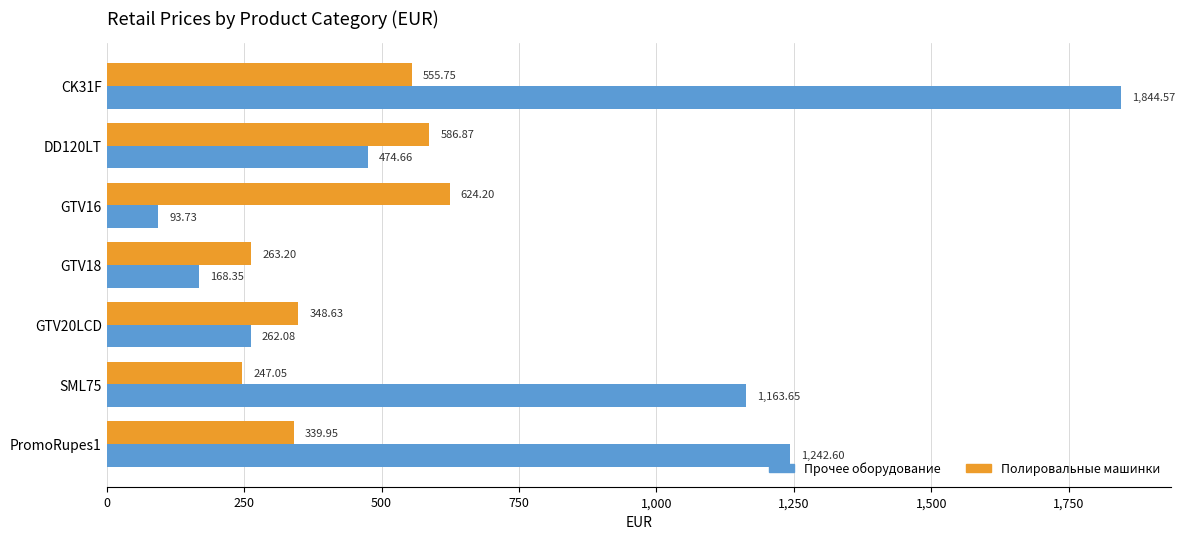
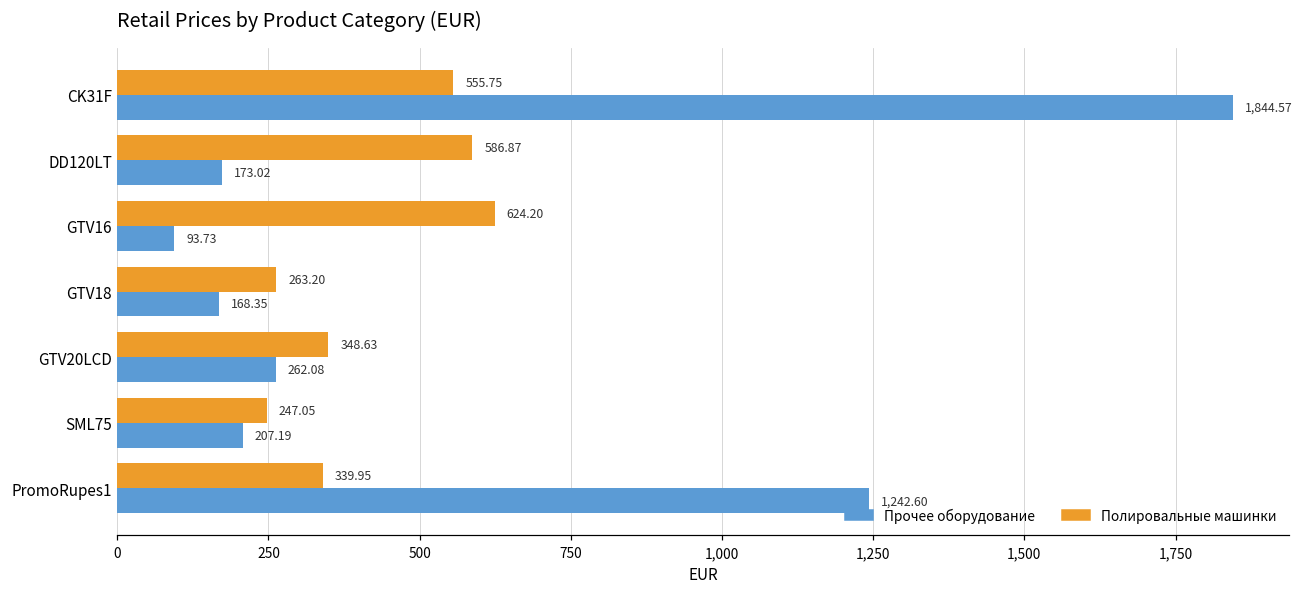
  {
    "Прочее оборудование": {
      "CK31F": "1,844.57",
-     "DD120LT": "474.66",
+     "DD120LT": "173.02",
      "GTV16": "93.73",
      "GTV18": "168.35",
      "GTV20LCD": "262.08",
-     "SML75": "1,163.65",
+     "SML75": "207.19",
      "PromoRupes1": "1,242.60"
    },
    "Полировальные машинки": {
      "CK31F": "555.75",
      "DD120LT": "586.87",
      "GTV16": "624.20",
      "GTV18": "263.20",
      "GTV20LCD": "348.63",
      "SML75": "247.05",
      "PromoRupes1": "339.95"
    }
  }
